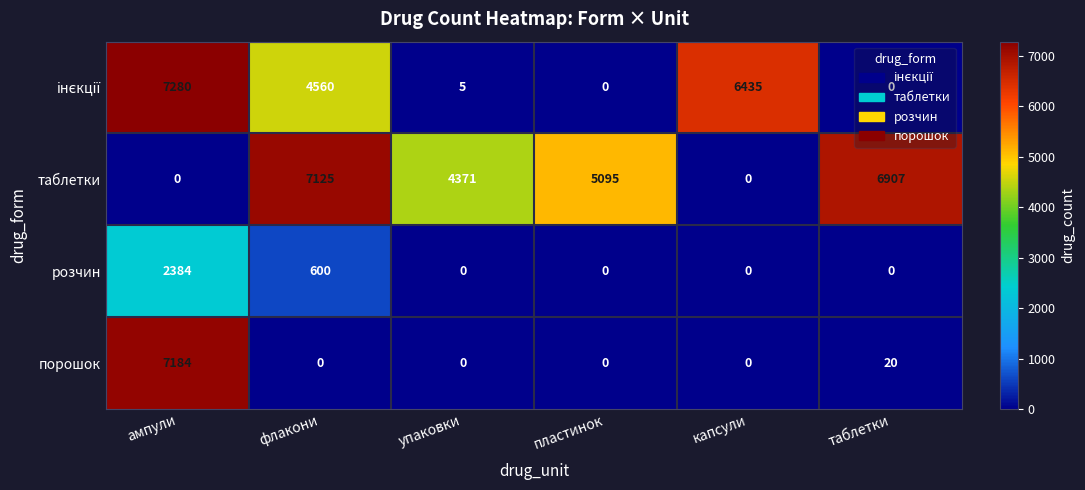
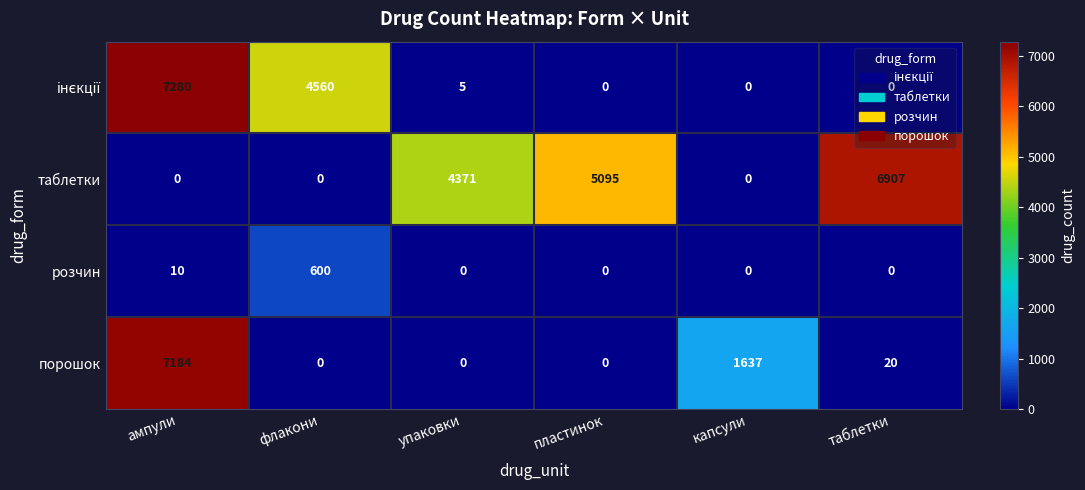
  {
    "інєкції": {
      "ампули": 7280,
      "флакони": 4560,
      "упаковки": 5,
      "пластинок": 0,
-     "капсули": 6435
+     "капсули": 0
    },
    "таблетки": {
      "ампули": 0,
-     "флакони": 7125,
+     "флакони": 0,
      "упаковки": 4371,
      "пластинок": 5095,
      "капсули": 0,
      "таблетки": 6907
    },
    "розчин": {
-     "ампули": 2384,
+     "ампули": 10,
      "флакони": 600,
      "упаковки": 0,
      "пластинок": 0,
      "капсули": 0,
      "таблетки": 0
    },
    "порошок": {
      "ампули": 7184,
      "флакони": 0,
      "упаковки": 0,
      "пластинок": 0,
-     "капсули": 0,
+     "капсули": 1637,
      "таблетки": 20
    }
  }
